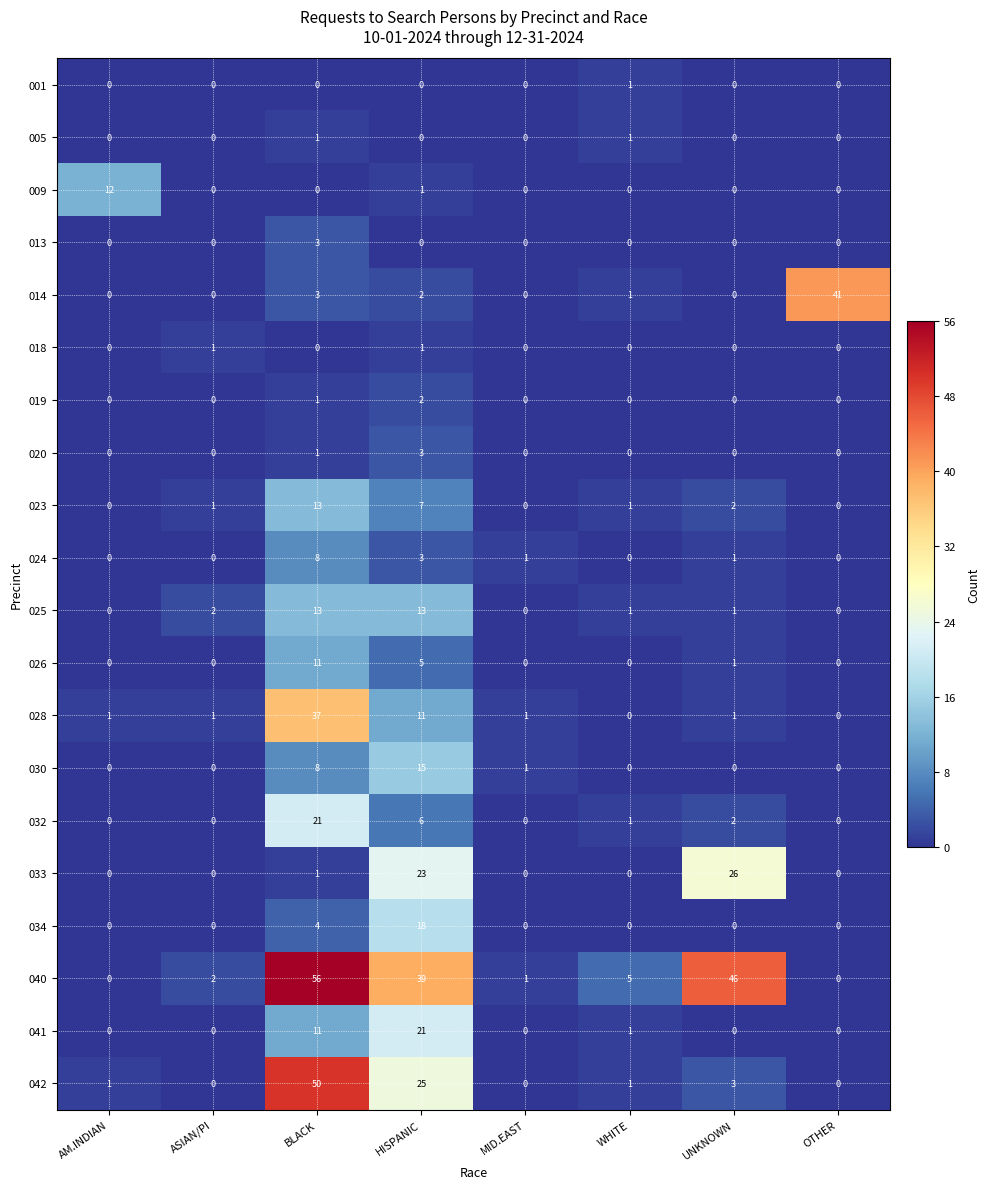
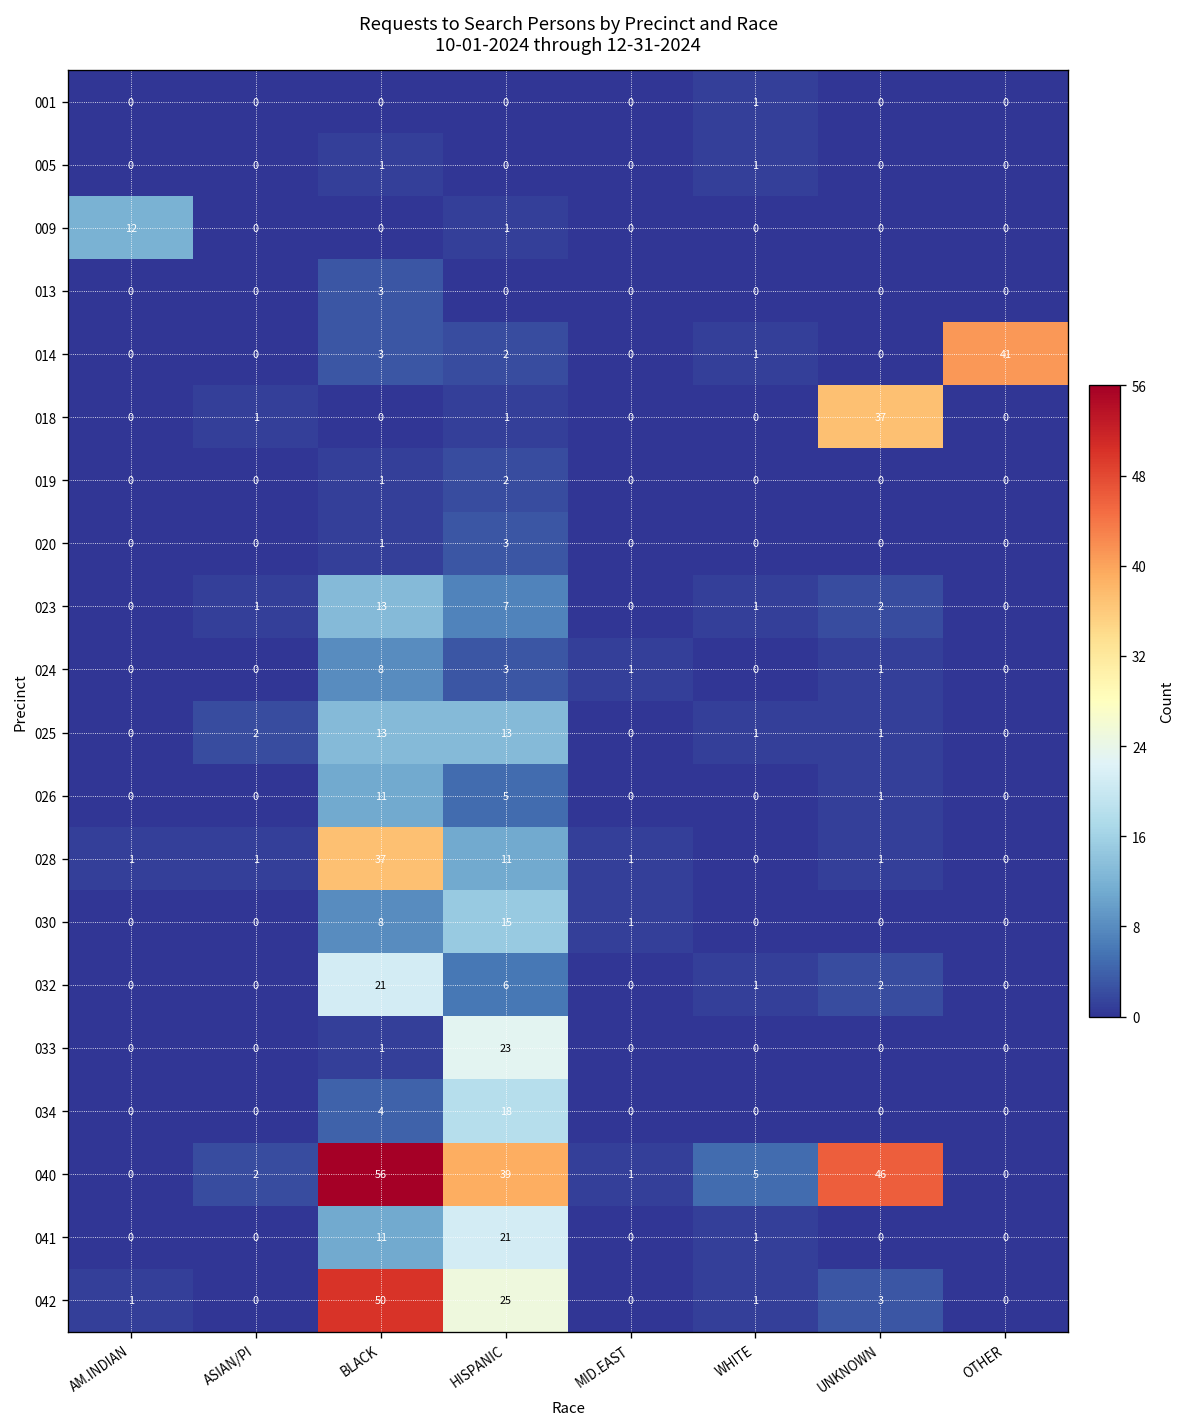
  {
    "001": {
      "AM.INDIAN": 0,
      "ASIAN/PI": 0,
      "BLACK": 0,
      "HISPANIC": 0,
      "MID.EAST": 0,
      "WHITE": 1,
      "UNKNOWN": 0,
      "OTHER": 0
    },
    "005": {
      "AM.INDIAN": 0,
      "ASIAN/PI": 0,
      "BLACK": 1,
      "HISPANIC": 0,
      "MID.EAST": 0,
      "WHITE": 1,
      "UNKNOWN": 0,
      "OTHER": 0
    },
    "009": {
      "AM.INDIAN": 12,
      "ASIAN/PI": 0,
      "BLACK": 0,
      "HISPANIC": 1,
      "MID.EAST": 0,
      "WHITE": 0,
      "UNKNOWN": 0,
      "OTHER": 0
    },
    "013": {
      "AM.INDIAN": 0,
      "ASIAN/PI": 0,
      "BLACK": 3,
      "HISPANIC": 0,
      "MID.EAST": 0,
      "WHITE": 0,
      "UNKNOWN": 0,
      "OTHER": 0
    },
    "014": {
      "AM.INDIAN": 0,
      "ASIAN/PI": 0,
      "BLACK": 3,
      "HISPANIC": 2,
      "MID.EAST": 0,
      "WHITE": 1,
      "UNKNOWN": 0,
      "OTHER": 41
    },
    "018": {
      "AM.INDIAN": 0,
      "ASIAN/PI": 1,
      "BLACK": 0,
      "HISPANIC": 1,
      "MID.EAST": 0,
      "WHITE": 0,
-     "UNKNOWN": 0,
+     "UNKNOWN": 37,
      "OTHER": 0
    },
    "019": {
      "AM.INDIAN": 0,
      "ASIAN/PI": 0,
      "BLACK": 1,
      "HISPANIC": 2,
      "MID.EAST": 0,
      "WHITE": 0,
      "UNKNOWN": 0,
      "OTHER": 0
    },
    "020": {
      "AM.INDIAN": 0,
      "ASIAN/PI": 0,
      "BLACK": 1,
      "HISPANIC": 3,
      "MID.EAST": 0,
      "WHITE": 0,
      "UNKNOWN": 0,
      "OTHER": 0
    },
    "023": {
      "AM.INDIAN": 0,
      "ASIAN/PI": 1,
      "BLACK": 13,
      "HISPANIC": 7,
      "MID.EAST": 0,
      "WHITE": 1,
      "UNKNOWN": 2,
      "OTHER": 0
    },
    "024": {
      "AM.INDIAN": 0,
      "ASIAN/PI": 0,
      "BLACK": 8,
      "HISPANIC": 3,
      "MID.EAST": 1,
      "WHITE": 0,
      "UNKNOWN": 1,
      "OTHER": 0
    },
    "025": {
      "AM.INDIAN": 0,
      "ASIAN/PI": 2,
      "BLACK": 13,
      "HISPANIC": 13,
      "MID.EAST": 0,
      "WHITE": 1,
      "UNKNOWN": 1,
      "OTHER": 0
    },
    "026": {
      "AM.INDIAN": 0,
      "ASIAN/PI": 0,
      "BLACK": 11,
      "HISPANIC": 5,
      "MID.EAST": 0,
      "WHITE": 0,
      "UNKNOWN": 1,
      "OTHER": 0
    },
    "028": {
      "AM.INDIAN": 1,
      "ASIAN/PI": 1,
      "BLACK": 37,
      "HISPANIC": 11,
      "MID.EAST": 1,
      "WHITE": 0,
      "UNKNOWN": 1,
      "OTHER": 0
    },
    "030": {
      "AM.INDIAN": 0,
      "ASIAN/PI": 0,
      "BLACK": 8,
      "HISPANIC": 15,
      "MID.EAST": 1,
      "WHITE": 0,
      "UNKNOWN": 0,
      "OTHER": 0
    },
    "032": {
      "AM.INDIAN": 0,
      "ASIAN/PI": 0,
      "BLACK": 21,
      "HISPANIC": 6,
      "MID.EAST": 0,
      "WHITE": 1,
      "UNKNOWN": 2,
      "OTHER": 0
    },
    "033": {
      "AM.INDIAN": 0,
      "ASIAN/PI": 0,
      "BLACK": 1,
      "HISPANIC": 23,
      "MID.EAST": 0,
      "WHITE": 0,
-     "UNKNOWN": 26,
+     "UNKNOWN": 0,
      "OTHER": 0
    },
    "034": {
      "AM.INDIAN": 0,
      "ASIAN/PI": 0,
      "BLACK": 4,
      "HISPANIC": 18,
      "MID.EAST": 0,
      "WHITE": 0,
      "UNKNOWN": 0,
      "OTHER": 0
    },
    "040": {
      "AM.INDIAN": 0,
      "ASIAN/PI": 2,
      "BLACK": 56,
      "HISPANIC": 39,
      "MID.EAST": 1,
      "WHITE": 5,
      "UNKNOWN": 46,
      "OTHER": 0
    },
    "041": {
      "AM.INDIAN": 0,
      "ASIAN/PI": 0,
      "BLACK": 11,
      "HISPANIC": 21,
      "MID.EAST": 0,
      "WHITE": 1,
      "UNKNOWN": 0,
      "OTHER": 0
    },
    "042": {
      "AM.INDIAN": 1,
      "ASIAN/PI": 0,
      "BLACK": 50,
      "HISPANIC": 25,
      "MID.EAST": 0,
      "WHITE": 1,
      "UNKNOWN": 3,
      "OTHER": 0
    }
  }
